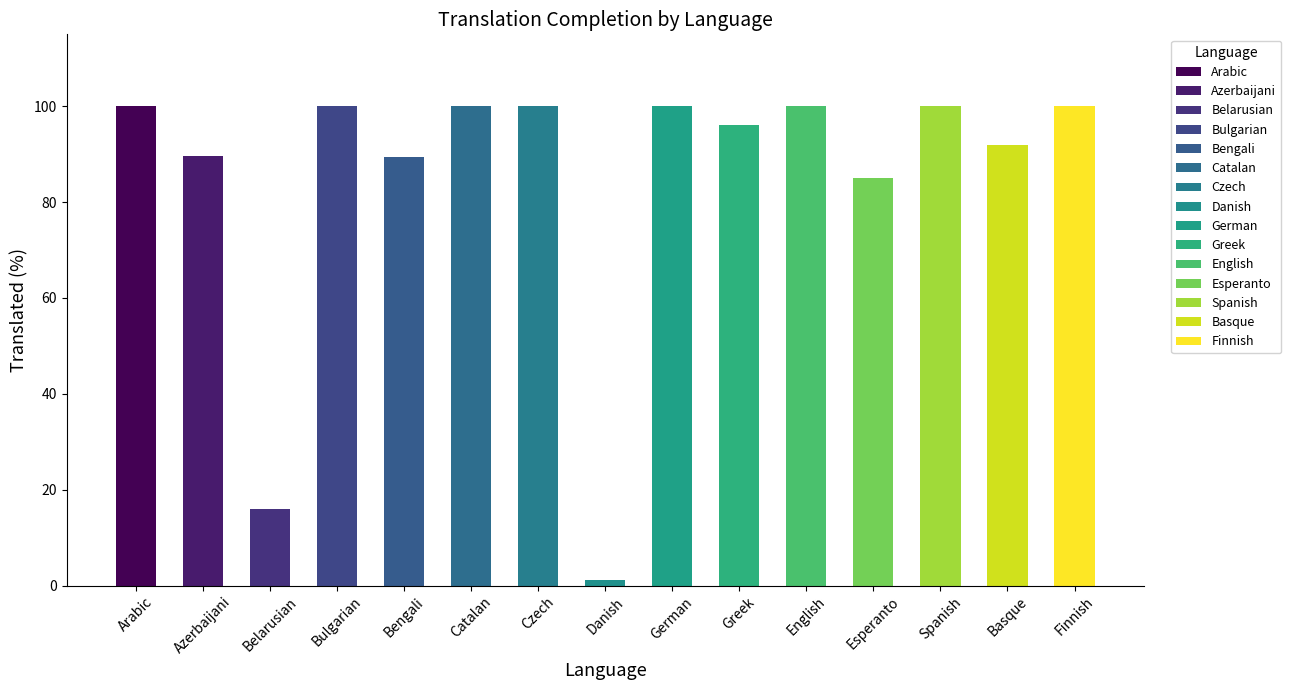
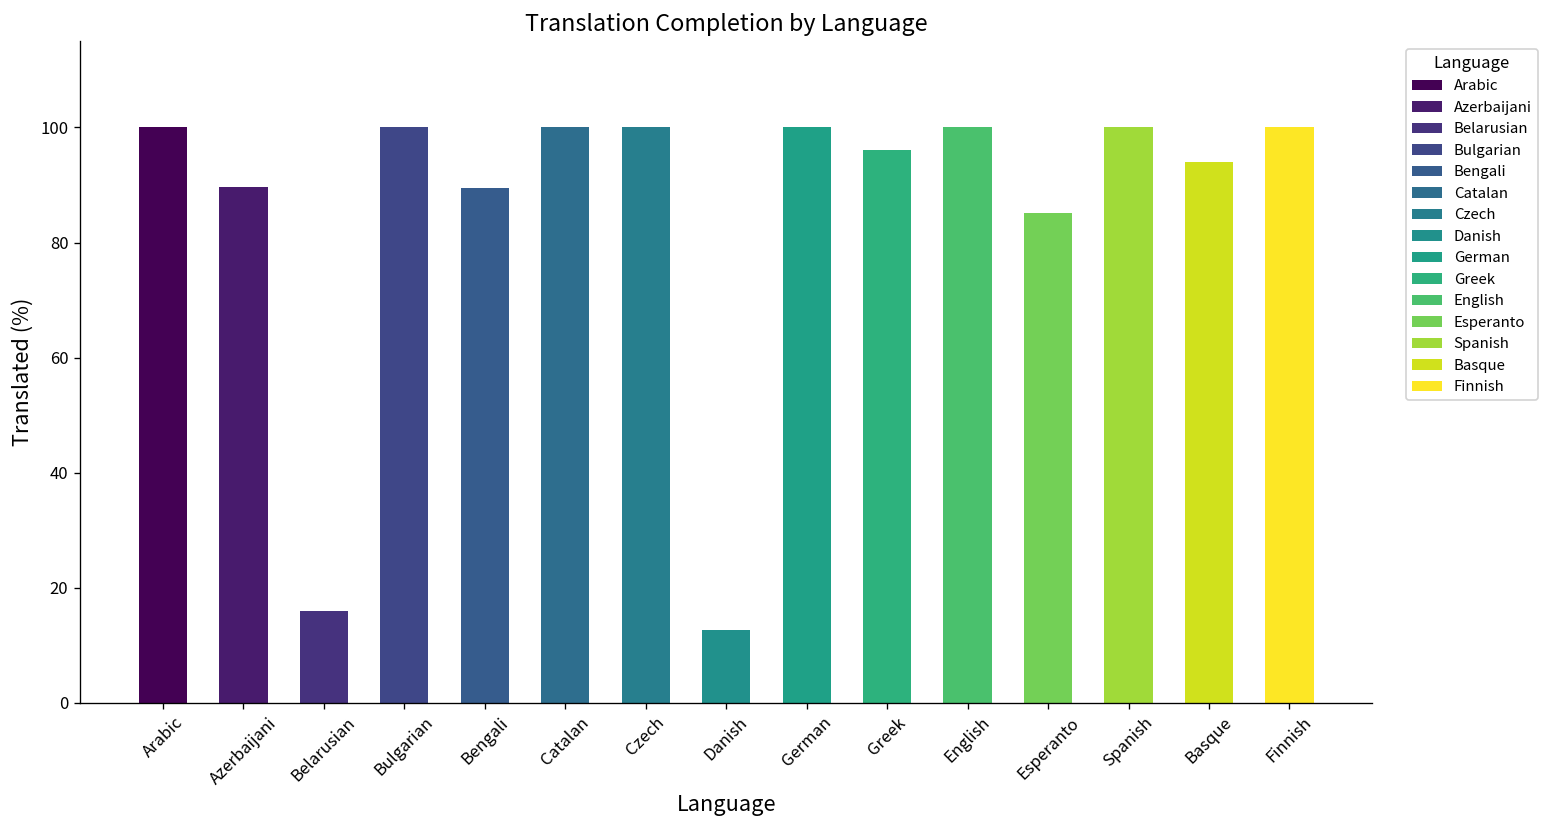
  {
    "Arabic": 100,
    "Azerbaijani": 90,
    "Belarusian": 16,
    "Bulgarian": 100,
    "Bengali": 89,
    "Catalan": 100,
    "Czech": 100,
-   "Danish": 1,
+   "Danish": 13,
    "German": 100,
    "Greek": 96,
    "English": 100,
    "Esperanto": 85,
    "Spanish": 100,
-   "Basque": 92,
+   "Basque": 94,
    "Finnish": 100
  }
